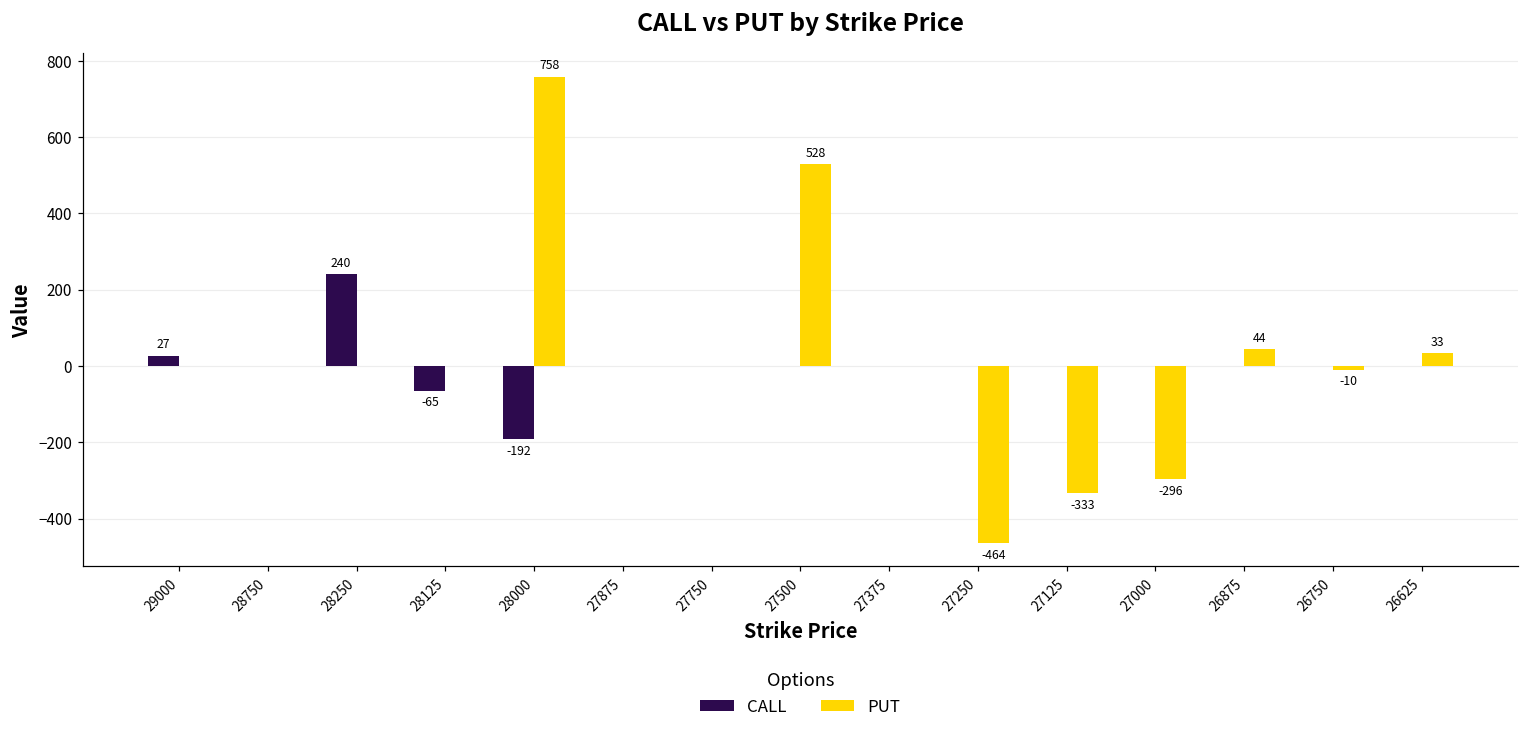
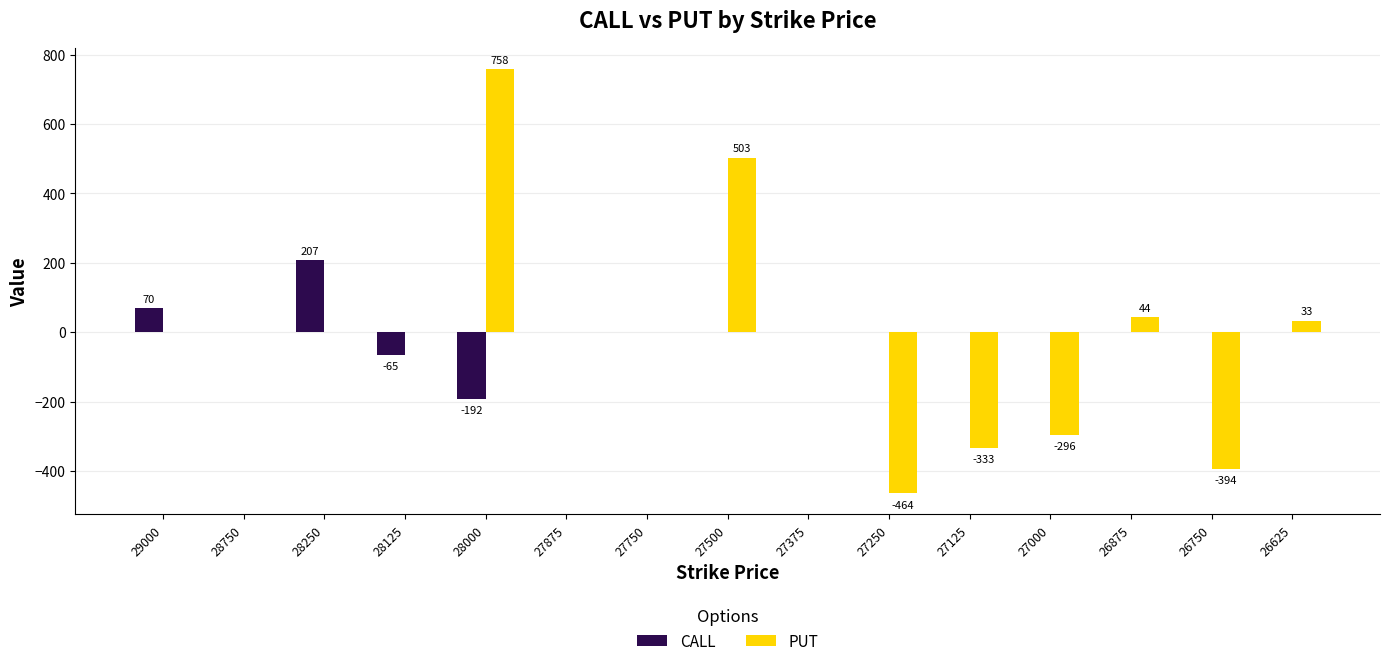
  {
    "CALL": {
-     "29000": 27,
-     "28250": 240,
+     "29000": 70,
+     "28250": 207,
      "28125": -65,
      "28000": -192
    },
    "PUT": {
      "28000": 758,
-     "27500": 528,
+     "27500": 503,
      "27250": -464,
      "27125": -333,
      "27000": -296,
      "26875": 44,
-     "26750": -10,
+     "26750": -394,
      "26625": 33
    }
  }
